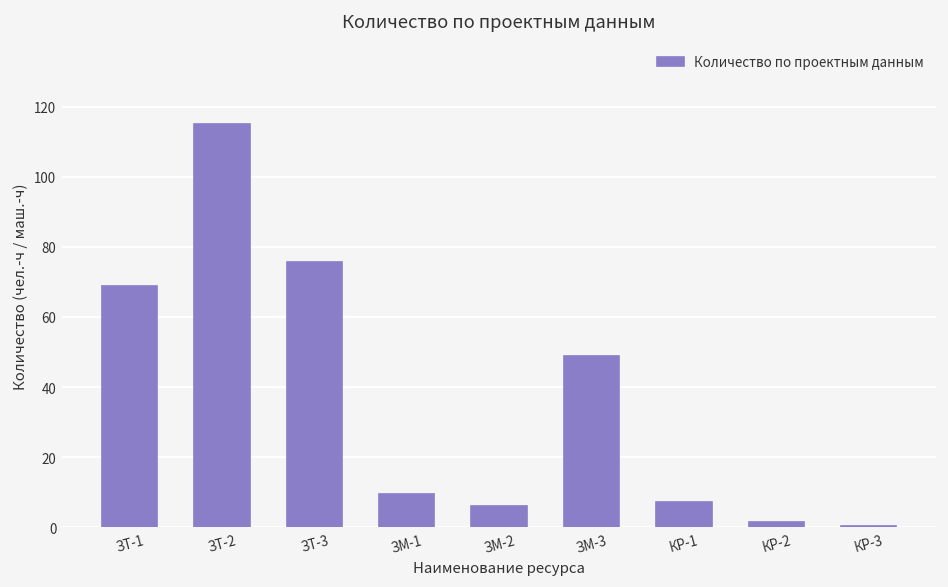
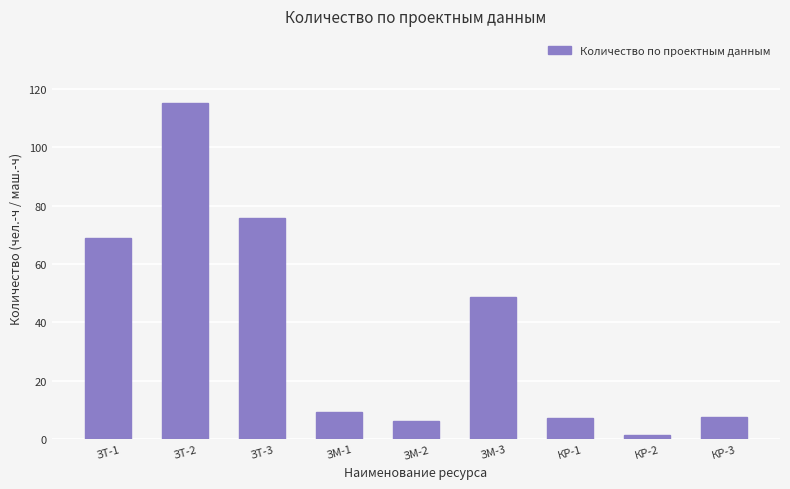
  {
    "ЗТ-1": 69,
    "ЗТ-2": 115,
    "ЗТ-3": 76,
    "ЗМ-1": 9,
    "ЗМ-2": 6,
    "ЗМ-3": 49,
    "КР-1": 7,
    "КР-2": 1,
-   "КР-3": 0
+   "КР-3": 8
  }
